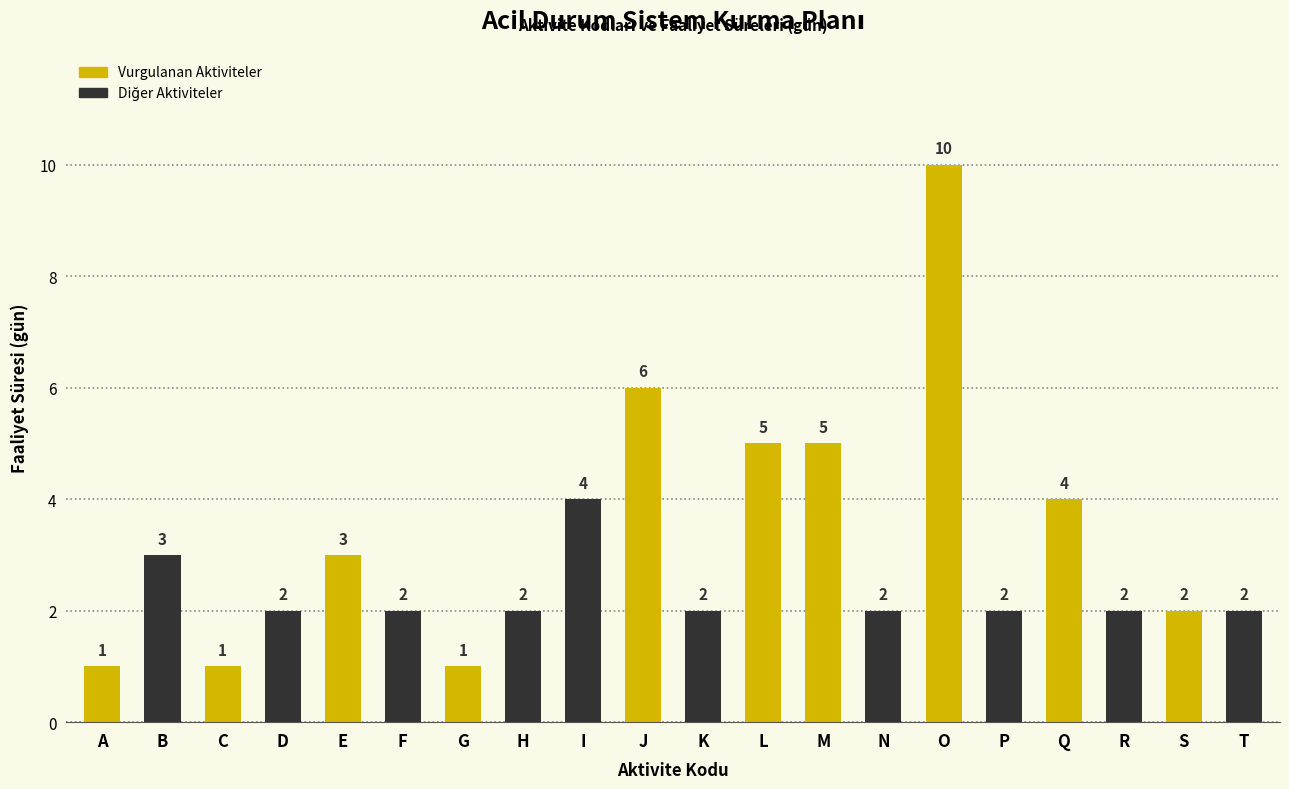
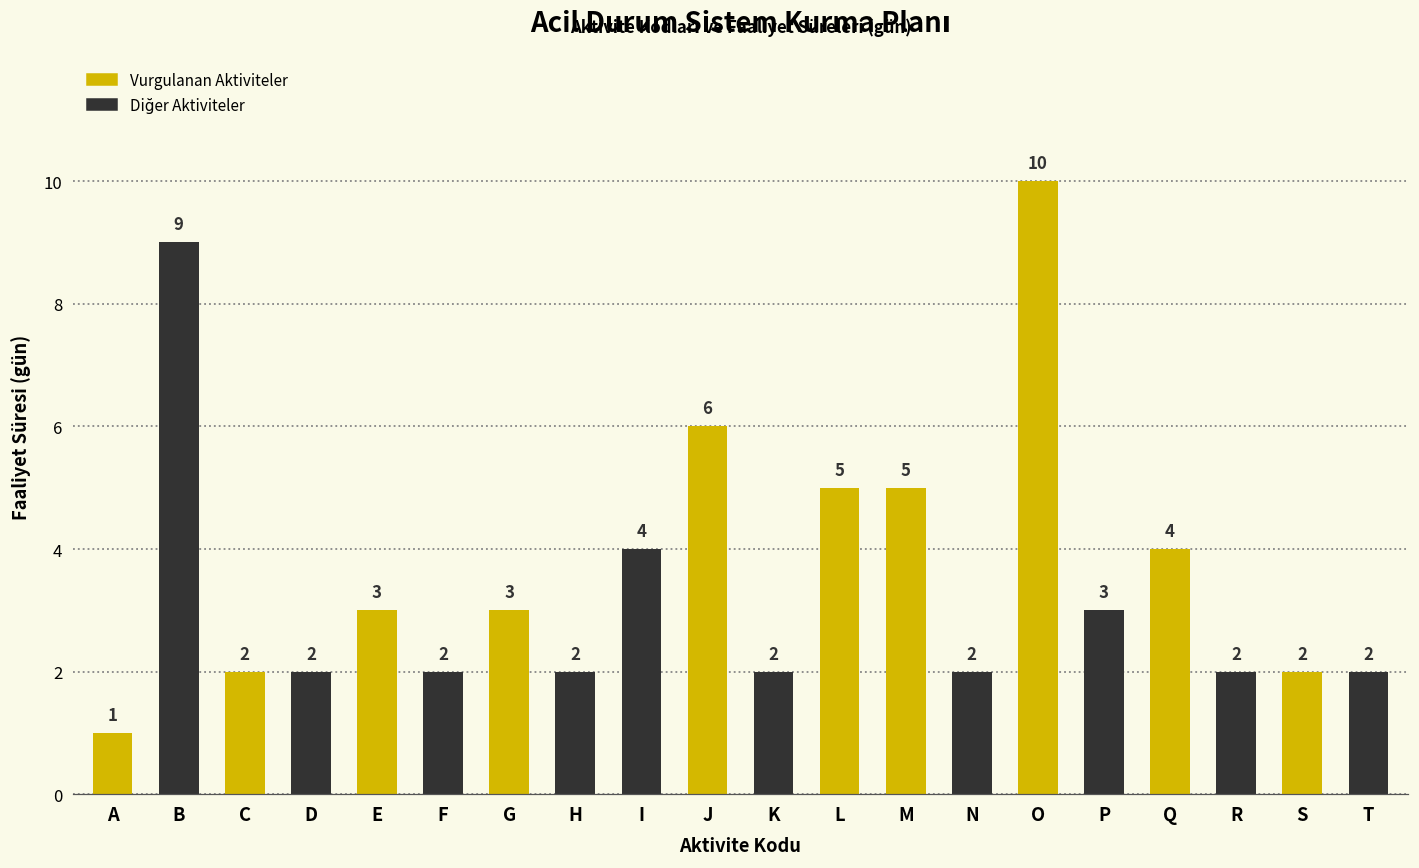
  {
    "A": 1,
-   "B": 3,
-   "C": 1,
+   "B": 9,
+   "C": 2,
    "D": 2,
    "E": 3,
    "F": 2,
-   "G": 1,
+   "G": 3,
    "H": 2,
    "I": 4,
    "J": 6,
    "K": 2,
    "L": 5,
    "M": 5,
    "N": 2,
    "O": 10,
-   "P": 2,
+   "P": 3,
    "Q": 4,
    "R": 2,
    "S": 2,
    "T": 2
  }
